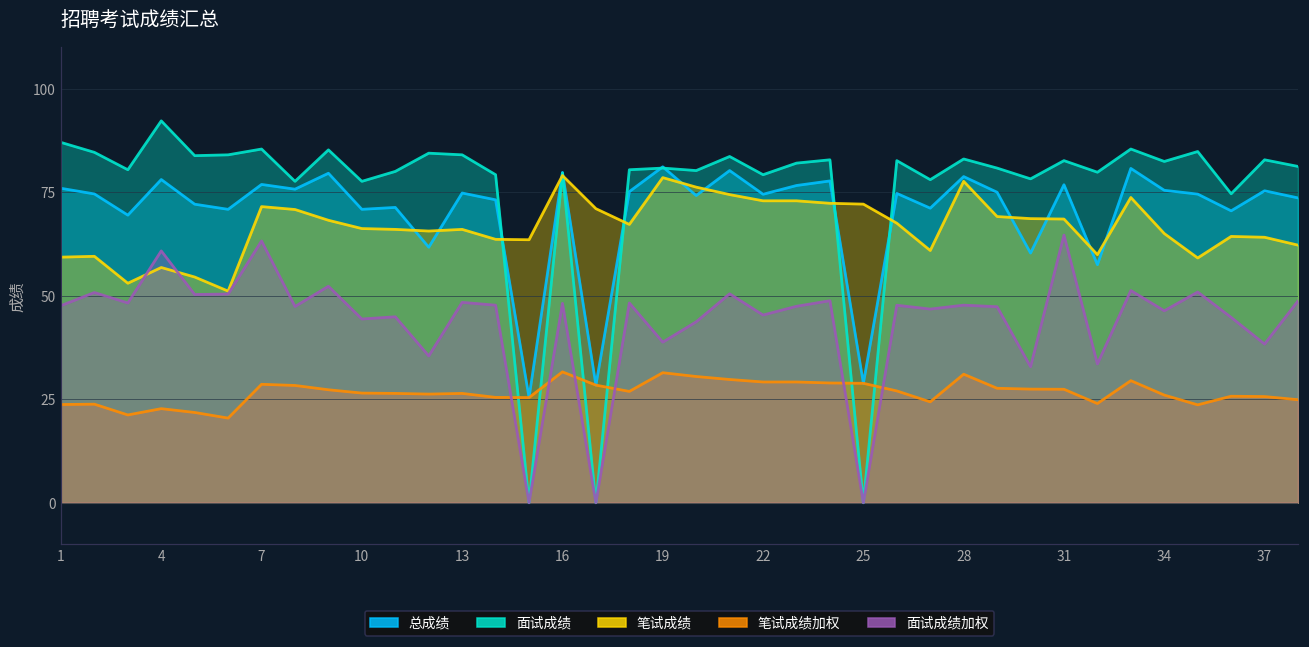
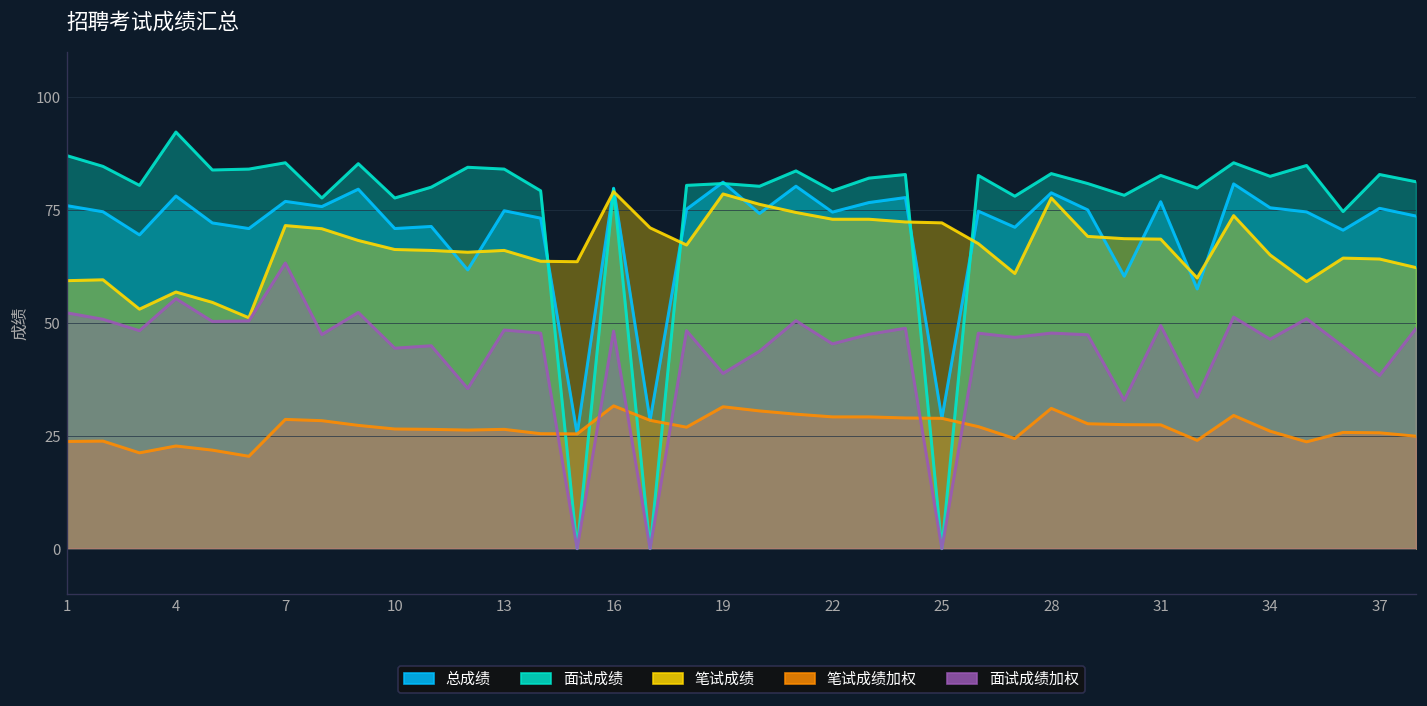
  {
    "面试成绩加权": {
-     "1": 48,
-     "4": 61,
+     "1": 52,
+     "4": 55,
      "7": 63,
      "10": 44,
      "13": 48,
      "16": 48,
      "19": 39,
      "22": 45,
      "28": 48,
-     "31": 65,
+     "31": 49,
      "34": 46,
      "37": 38
    }
  }
